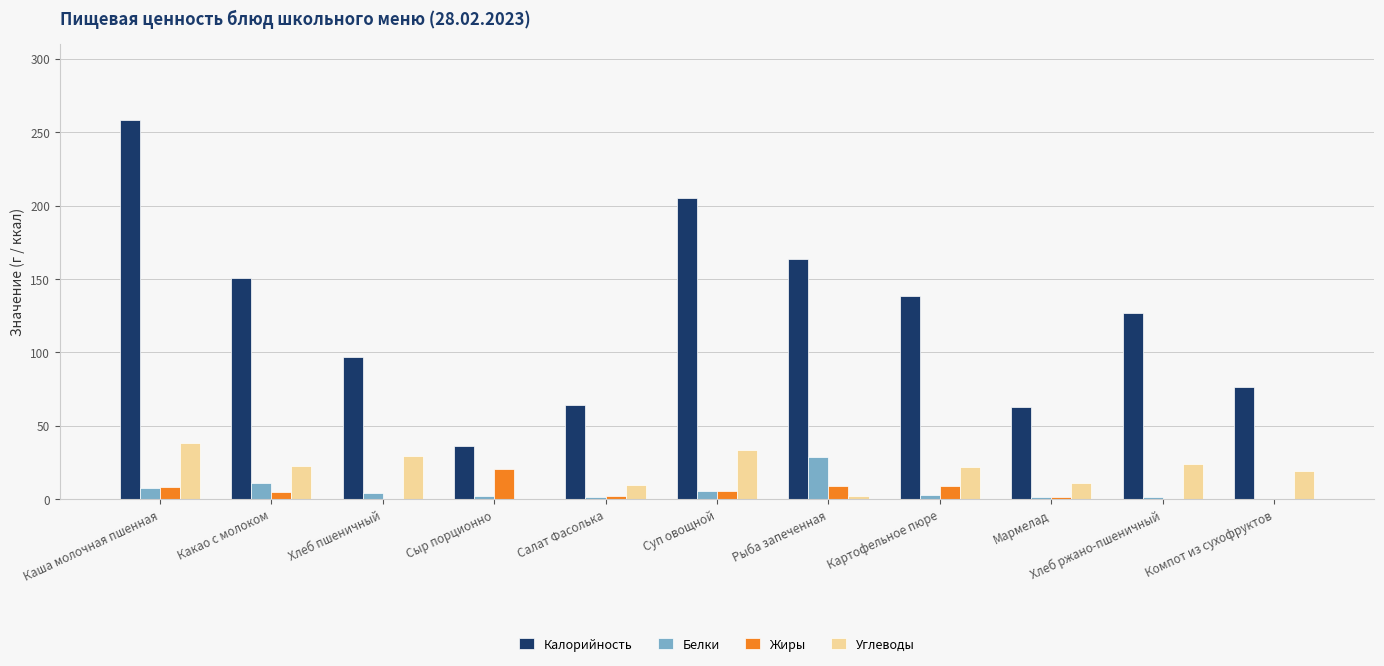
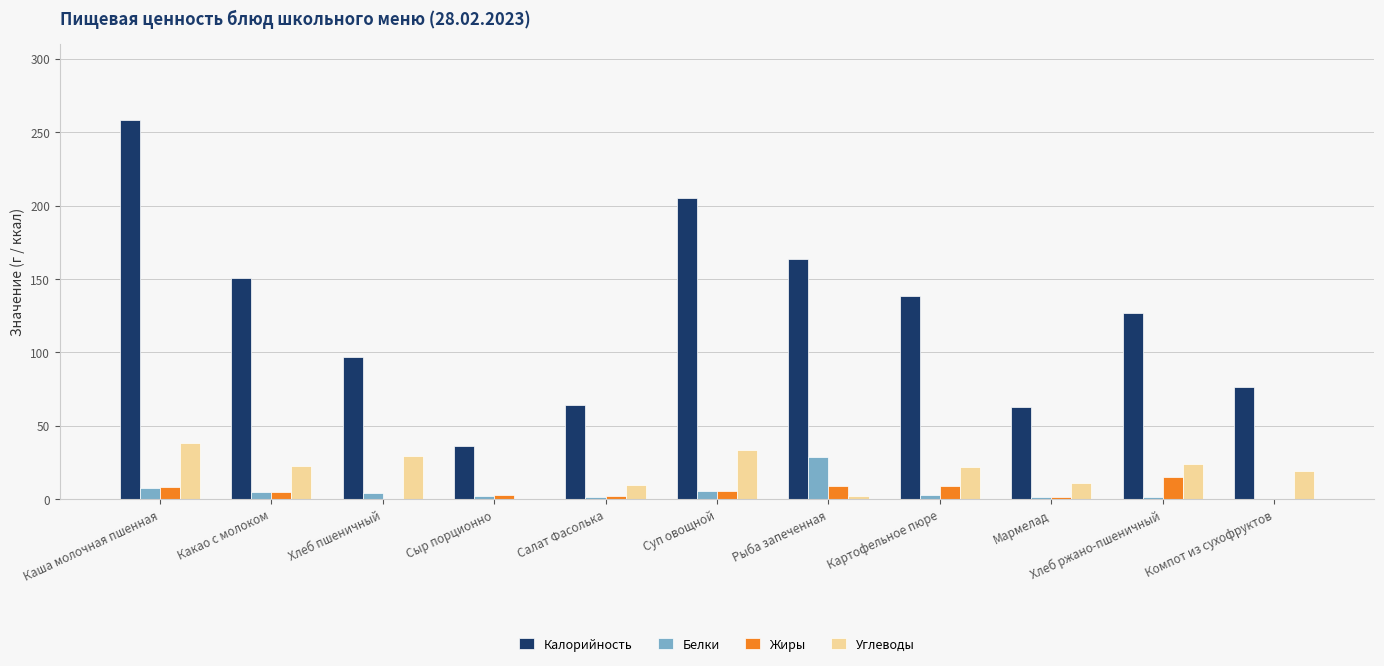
  {
    "Калорийность": {
      "Каша молочная пшенная": 258,
      "Какао с молоком": 151,
      "Хлеб пшеничный": 97,
      "Сыр порционно": 36,
      "Салат Фасолька": 64,
      "Суп овощной": 205,
      "Рыба запеченная": 164,
      "Картофельное пюре": 139,
      "Мармелад": 63,
      "Хлеб ржано-пшеничный": 127,
      "Компот из сухофруктов": 77
    },
    "Белки": {
      "Каша молочная пшенная": 7,
-     "Какао с молоком": 11,
+     "Какао с молоком": 5,
      "Хлеб пшеничный": 5,
      "Сыр порционно": 2,
      "Суп овощной": 6,
      "Рыба запеченная": 29,
      "Картофельное пюре": 3,
      "Хлеб ржано-пшеничный": 2
    },
    "Жиры": {
      "Каша молочная пшенная": 9,
      "Какао с молоком": 5,
-     "Сыр порционно": 21,
+     "Сыр порционно": 3,
      "Салат Фасолька": 2,
      "Суп овощной": 6,
      "Рыба запеченная": 9,
      "Картофельное пюре": 9,
      "Мармелад": 2,
-     "Хлеб ржано-пшеничный": 0,
+     "Хлеб ржано-пшеничный": 15,
      "Компот из сухофруктов": 0
    },
    "Углеводы": {
      "Каша молочная пшенная": 38,
      "Какао с молоком": 23,
      "Хлеб пшеничный": 30,
      "Сыр порционно": 0,
      "Салат Фасолька": 10,
      "Суп овощной": 34,
      "Рыба запеченная": 2,
      "Картофельное пюре": 22,
      "Мармелад": 11,
      "Хлеб ржано-пшеничный": 24,
      "Компот из сухофруктов": 19
    }
  }
